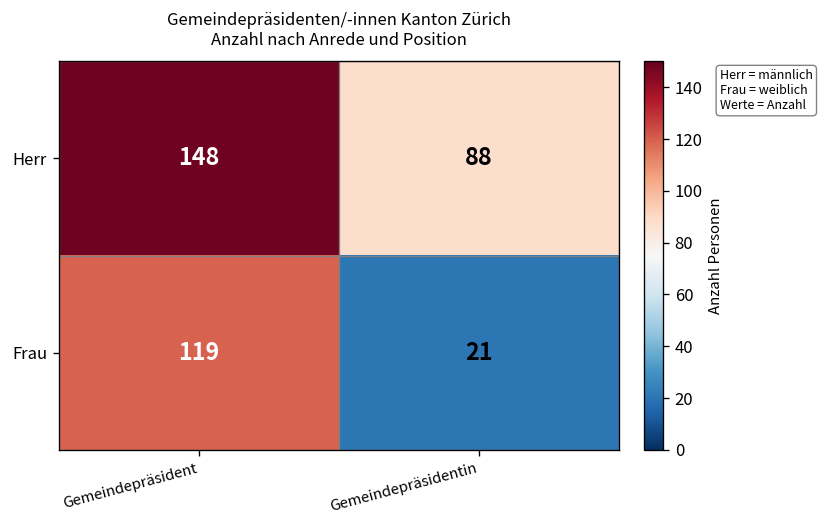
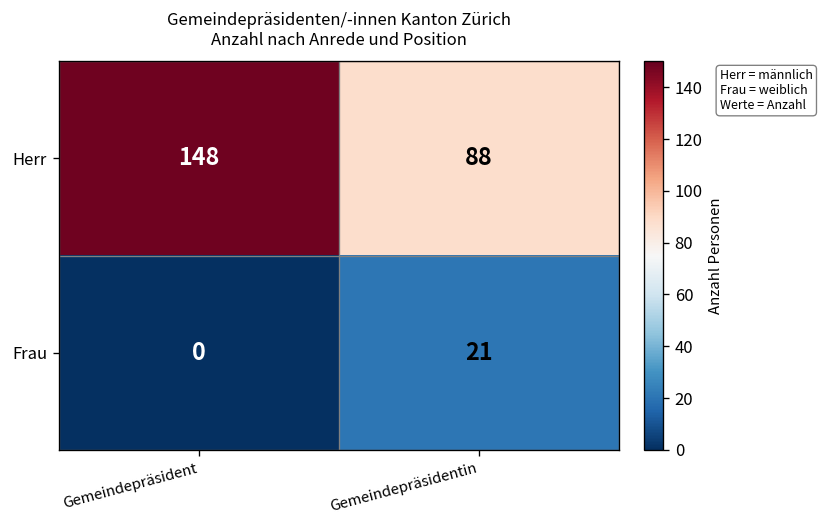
  {
    "Herr": {
      "Gemeindepräsident": 148,
      "Gemeindepräsidentin": 88
    },
    "Frau": {
-     "Gemeindepräsident": 119,
+     "Gemeindepräsident": 0,
      "Gemeindepräsidentin": 21
    }
  }
